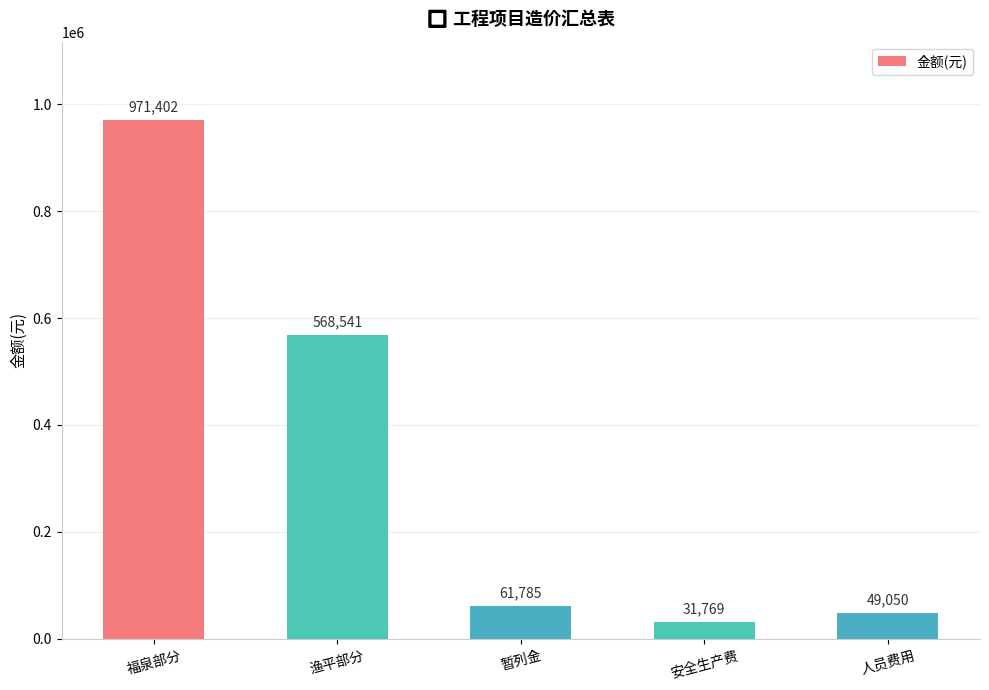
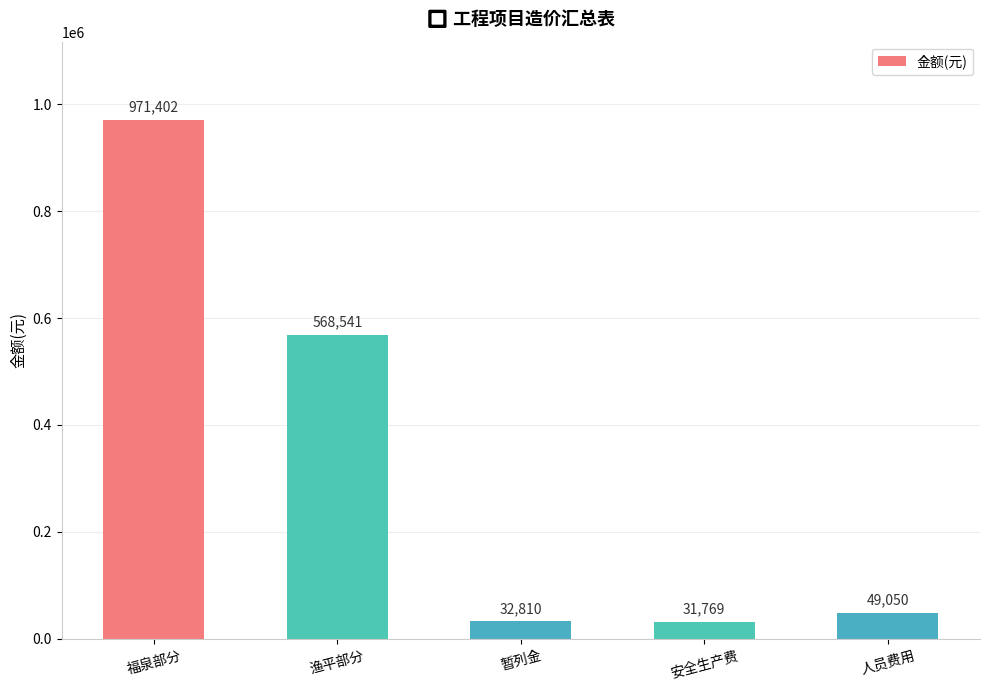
  {
    "福泉部分": "971,402",
    "渔平部分": "568,541",
-   "暂列金": "61,785",
+   "暂列金": "32,810",
    "安全生产费": "31,769",
    "人员费用": "49,050"
  }
